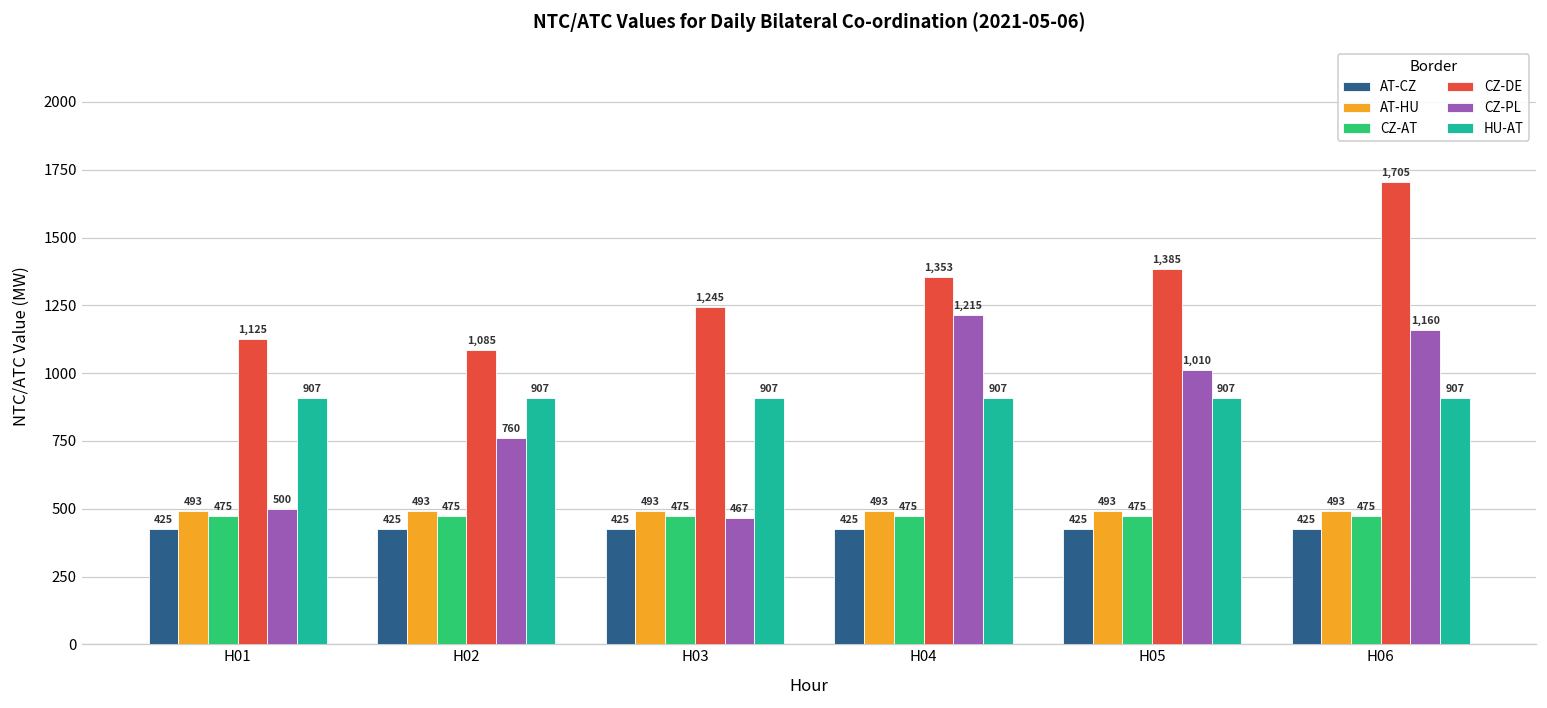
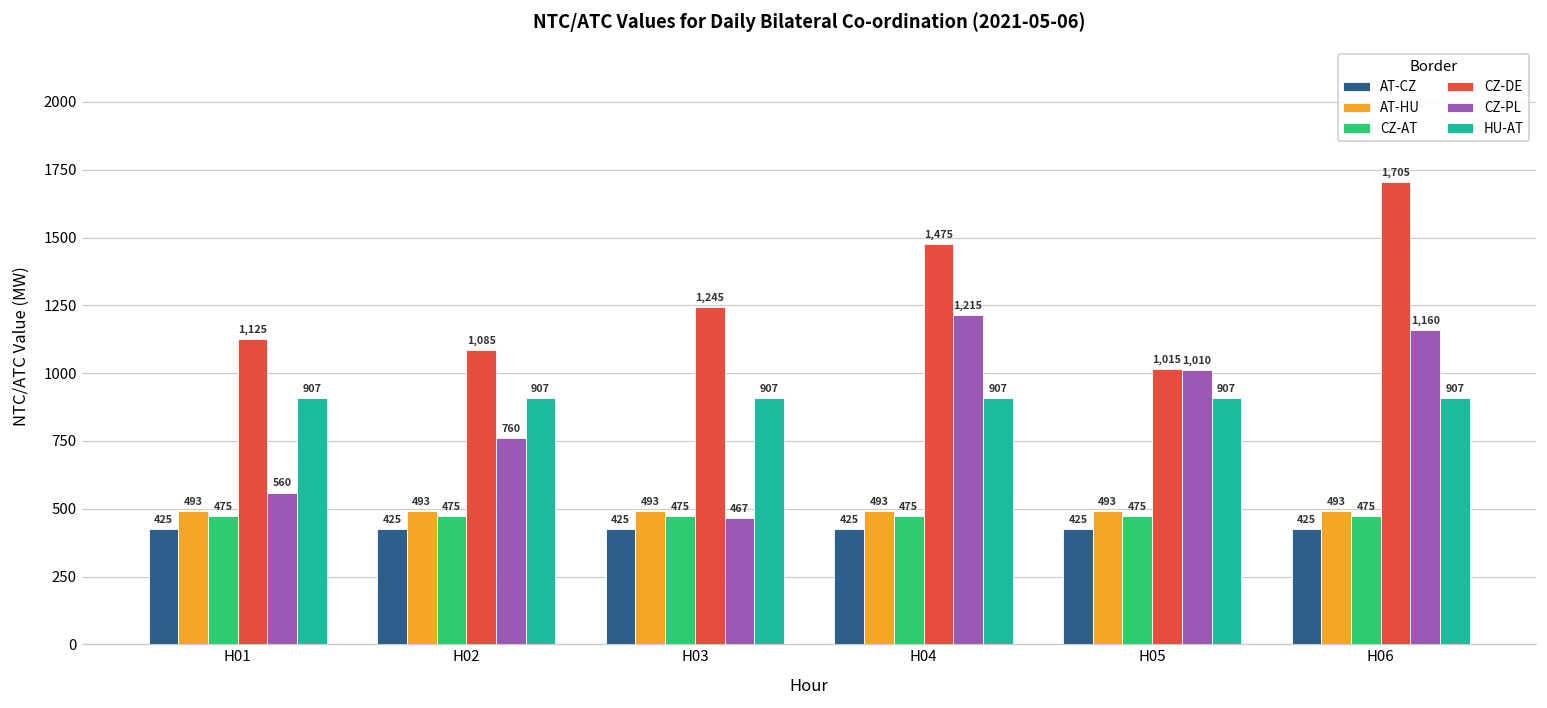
  {
    "AT-CZ": {
      "H01": "425",
      "H02": "425",
      "H03": "425",
      "H04": "425",
      "H05": "425",
      "H06": "425"
    },
    "AT-HU": {
      "H01": "493",
      "H02": "493",
      "H03": "493",
      "H04": "493",
      "H05": "493",
      "H06": "493"
    },
    "CZ-DE": {
      "H01": "1,125",
      "H02": "1,085",
      "H03": "1,245",
-     "H04": "1,353",
-     "H05": "1,385",
+     "H04": "1,475",
+     "H05": "1,015",
      "H06": "1,705"
    },
    "CZ-PL": {
-     "H01": "500",
+     "H01": "560",
      "H02": "760",
      "H03": "467",
      "H04": "1,215",
      "H05": "1,010",
      "H06": "1,160"
    }
  }
